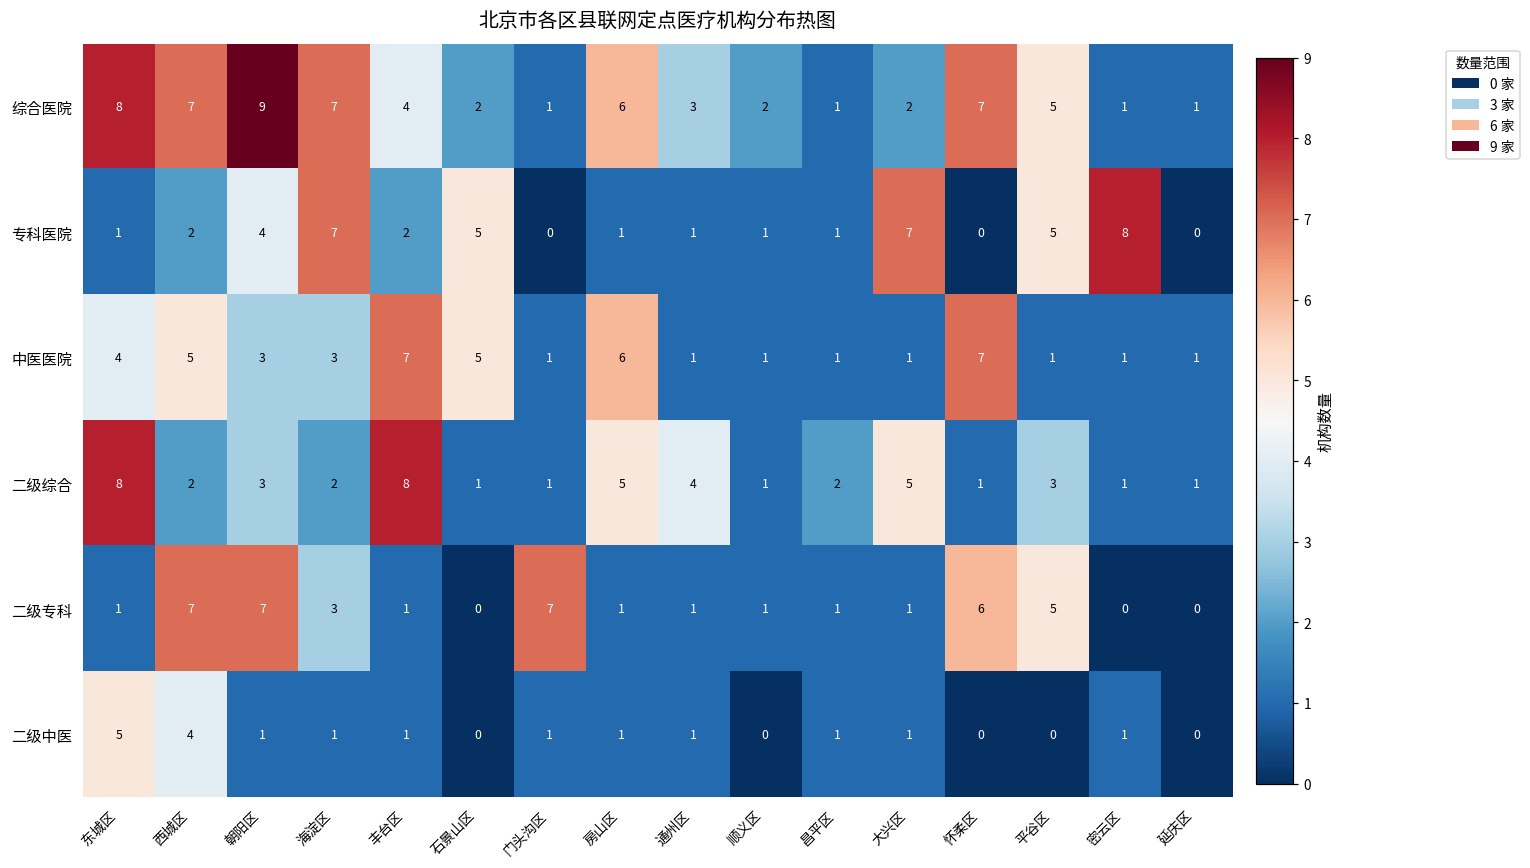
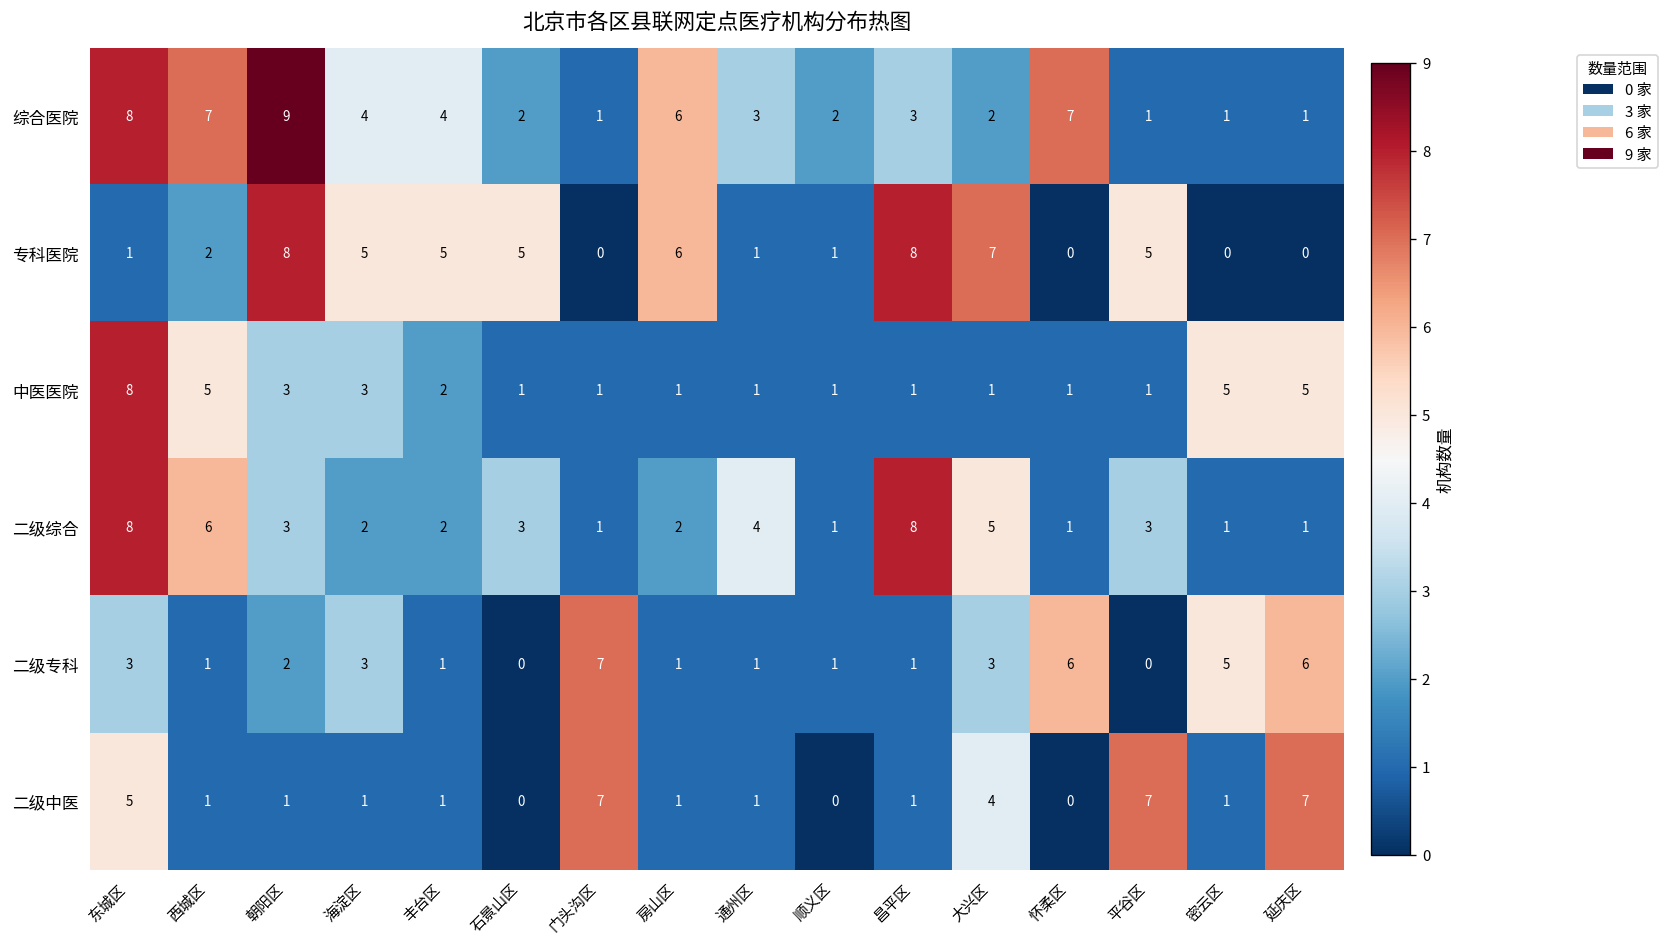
  {
    "综合医院": {
      "东城区": 8,
      "西城区": 7,
      "朝阳区": 9,
-     "海淀区": 7,
+     "海淀区": 4,
      "丰台区": 4,
      "石景山区": 2,
      "门头沟区": 1,
      "房山区": 6,
      "通州区": 3,
      "顺义区": 2,
-     "昌平区": 1,
+     "昌平区": 3,
      "大兴区": 2,
      "怀柔区": 7,
-     "平谷区": 5,
+     "平谷区": 1,
      "密云区": 1,
      "延庆区": 1
    },
    "专科医院": {
      "东城区": 1,
      "西城区": 2,
-     "朝阳区": 4,
-     "海淀区": 7,
-     "丰台区": 2,
+     "朝阳区": 8,
+     "海淀区": 5,
+     "丰台区": 5,
      "石景山区": 5,
      "门头沟区": 0,
-     "房山区": 1,
+     "房山区": 6,
      "通州区": 1,
      "顺义区": 1,
-     "昌平区": 1,
+     "昌平区": 8,
      "大兴区": 7,
      "怀柔区": 0,
      "平谷区": 5,
-     "密云区": 8,
+     "密云区": 0,
      "延庆区": 0
    },
    "中医医院": {
-     "东城区": 4,
+     "东城区": 8,
      "西城区": 5,
      "朝阳区": 3,
      "海淀区": 3,
-     "丰台区": 7,
-     "石景山区": 5,
+     "丰台区": 2,
+     "石景山区": 1,
      "门头沟区": 1,
-     "房山区": 6,
+     "房山区": 1,
      "通州区": 1,
      "顺义区": 1,
      "昌平区": 1,
      "大兴区": 1,
-     "怀柔区": 7,
+     "怀柔区": 1,
      "平谷区": 1,
-     "密云区": 1,
-     "延庆区": 1
+     "密云区": 5,
+     "延庆区": 5
    },
    "二级综合": {
      "东城区": 8,
-     "西城区": 2,
+     "西城区": 6,
      "朝阳区": 3,
      "海淀区": 2,
-     "丰台区": 8,
-     "石景山区": 1,
+     "丰台区": 2,
+     "石景山区": 3,
      "门头沟区": 1,
-     "房山区": 5,
+     "房山区": 2,
      "通州区": 4,
      "顺义区": 1,
-     "昌平区": 2,
+     "昌平区": 8,
      "大兴区": 5,
      "怀柔区": 1,
      "平谷区": 3,
      "密云区": 1,
      "延庆区": 1
    },
    "二级专科": {
-     "东城区": 1,
-     "西城区": 7,
-     "朝阳区": 7,
+     "东城区": 3,
+     "西城区": 1,
+     "朝阳区": 2,
      "海淀区": 3,
      "丰台区": 1,
      "石景山区": 0,
      "门头沟区": 7,
      "房山区": 1,
      "通州区": 1,
      "顺义区": 1,
      "昌平区": 1,
-     "大兴区": 1,
+     "大兴区": 3,
      "怀柔区": 6,
-     "平谷区": 5,
-     "密云区": 0,
-     "延庆区": 0
+     "平谷区": 0,
+     "密云区": 5,
+     "延庆区": 6
    },
    "二级中医": {
      "东城区": 5,
-     "西城区": 4,
+     "西城区": 1,
      "朝阳区": 1,
      "海淀区": 1,
      "丰台区": 1,
      "石景山区": 0,
-     "门头沟区": 1,
+     "门头沟区": 7,
      "房山区": 1,
      "通州区": 1,
      "顺义区": 0,
      "昌平区": 1,
-     "大兴区": 1,
+     "大兴区": 4,
      "怀柔区": 0,
-     "平谷区": 0,
+     "平谷区": 7,
      "密云区": 1,
-     "延庆区": 0
+     "延庆区": 7
    }
  }
